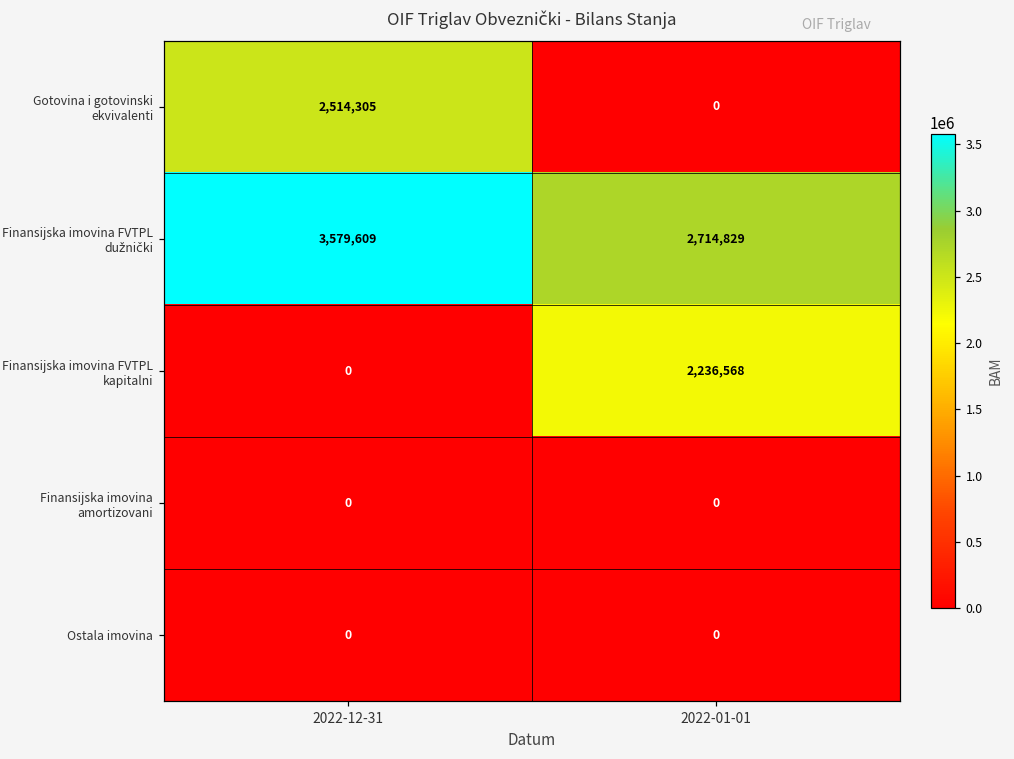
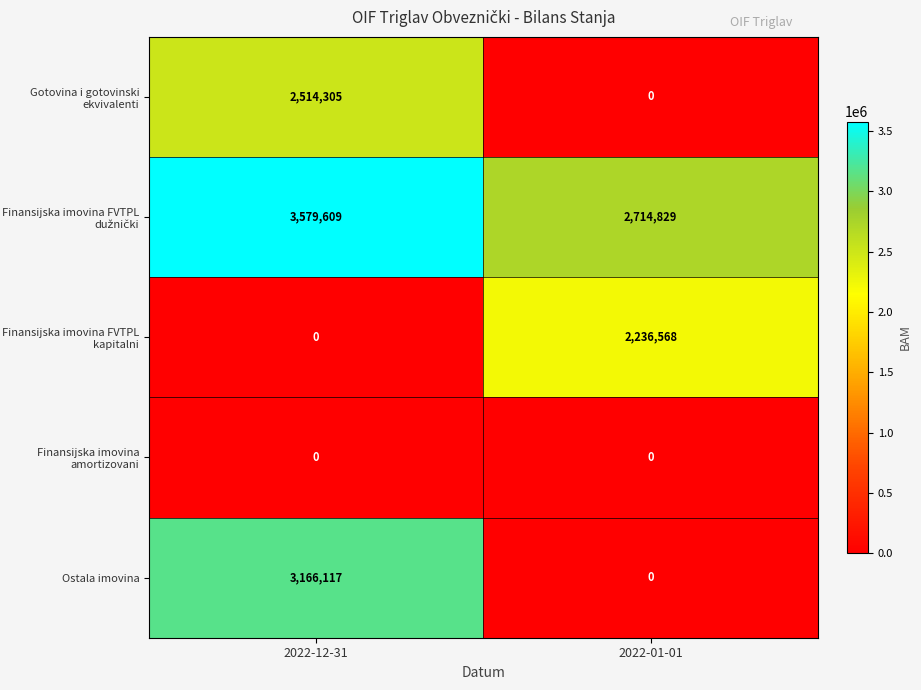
  {
    "Gotovina i gotovinski ekvivalenti": {
      "2022-12-31": "2,514,305",
      "2022-01-01": "0"
    },
    "Finansijska imovina FVTPL dužnički": {
      "2022-12-31": "3,579,609",
      "2022-01-01": "2,714,829"
    },
    "Finansijska imovina FVTPL kapitalni": {
      "2022-12-31": "0",
      "2022-01-01": "2,236,568"
    },
    "Finansijska imovina amortizovani": {
      "2022-12-31": "0",
      "2022-01-01": "0"
    },
    "Ostala imovina": {
-     "2022-12-31": "0",
+     "2022-12-31": "3,166,117",
      "2022-01-01": "0"
    }
  }
